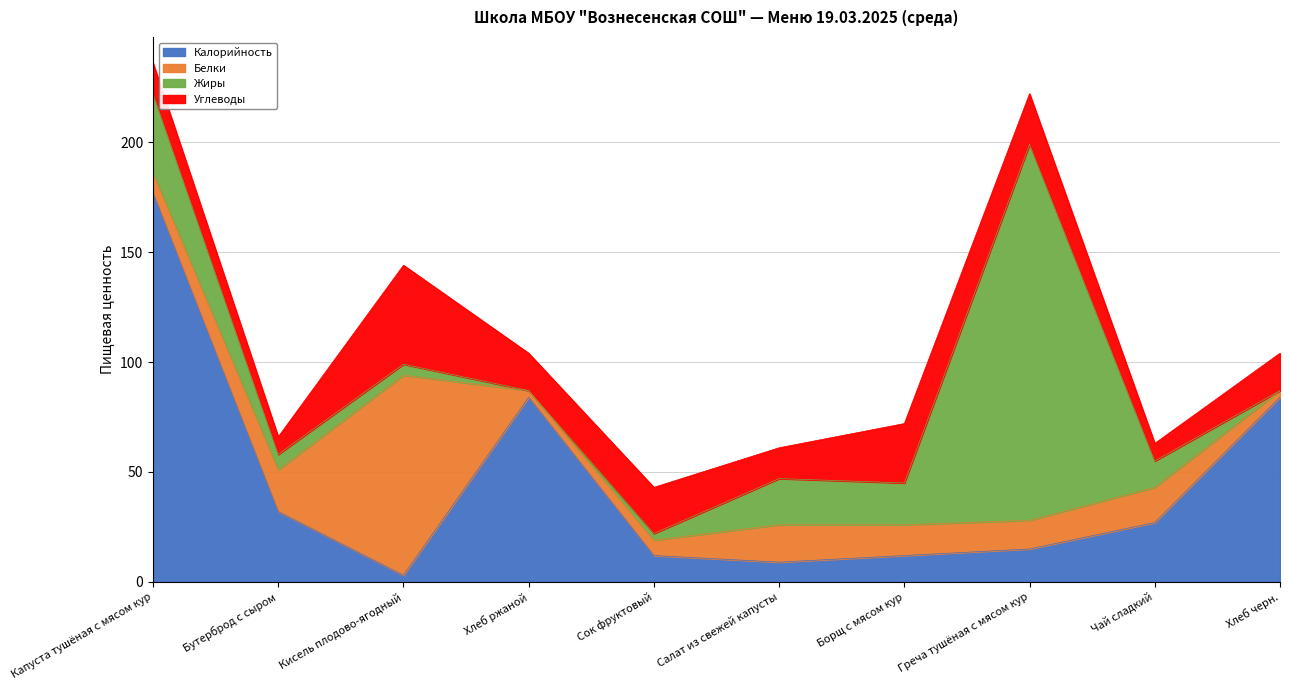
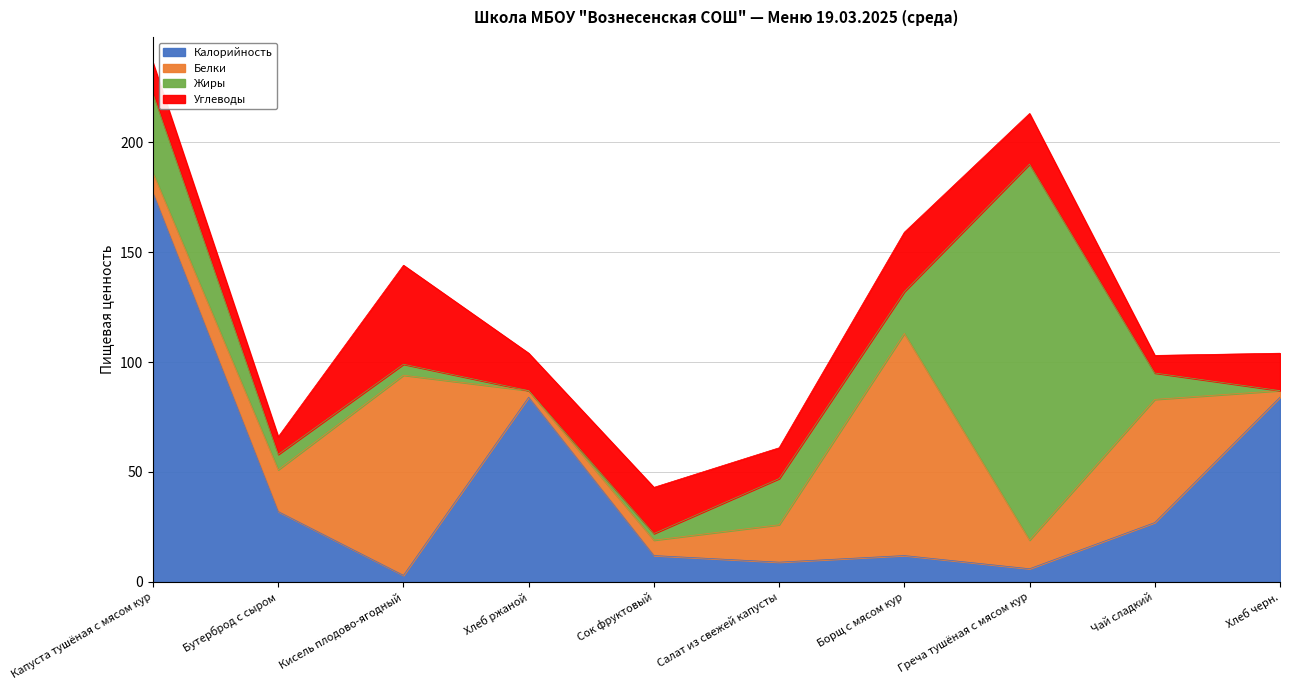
  {
    "Калорийность": {
      "Капуста тушёная с мясом кур": 177,
      "Бутерброд с сыром": 32,
      "Кисель плодово-ягодный": 3,
      "Хлеб ржаной": 84,
      "Сок фруктовый": 12,
      "Салат из свежей капусты": 9,
      "Борщ с мясом кур": 12,
-     "Греча тушёная с мясом кур": 15,
+     "Греча тушёная с мясом кур": 6,
      "Чай сладкий": 27,
      "Хлеб черн.": 84
    },
    "Белки": {
      "Капуста тушёная с мясом кур": 9,
      "Бутерброд с сыром": 19,
      "Кисель плодово-ягодный": 91,
      "Сок фруктовый": 7,
      "Салат из свежей капусты": 17,
-     "Борщ с мясом кур": 14,
+     "Борщ с мясом кур": 101,
      "Греча тушёная с мясом кур": 13,
-     "Чай сладкий": 16
+     "Чай сладкий": 56
    },
    "Жиры": {
      "Капуста тушёная с мясом кур": 36,
      "Бутерброд с сыром": 7,
      "Кисель плодово-ягодный": 5,
      "Сок фруктовый": 3,
      "Салат из свежей капусты": 21,
      "Борщ с мясом кур": 19,
      "Греча тушёная с мясом кур": 171,
      "Чай сладкий": 12
    },
    "Углеводы": {
      "Капуста тушёная с мясом кур": 14,
      "Бутерброд с сыром": 8,
      "Кисель плодово-ягодный": 45,
      "Хлеб ржаной": 17,
      "Сок фруктовый": 21,
      "Салат из свежей капусты": 14,
      "Борщ с мясом кур": 27,
      "Греча тушёная с мясом кур": 23,
      "Чай сладкий": 8,
      "Хлеб черн.": 17
    }
  }
